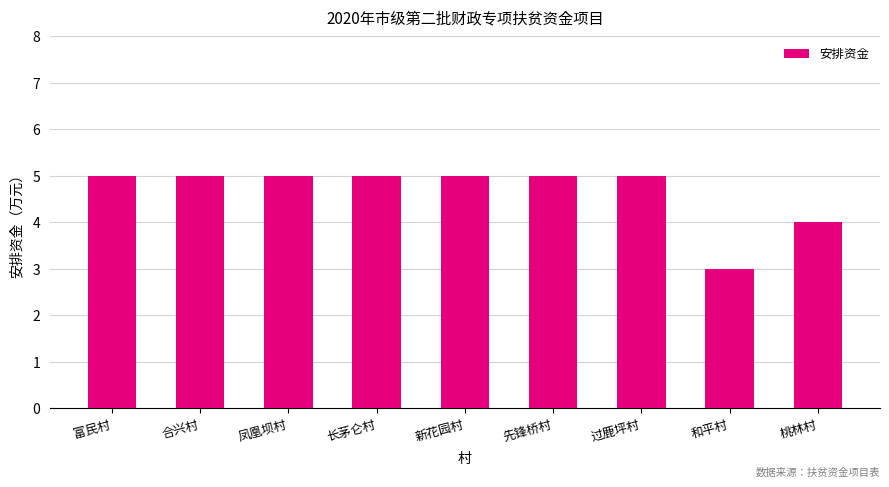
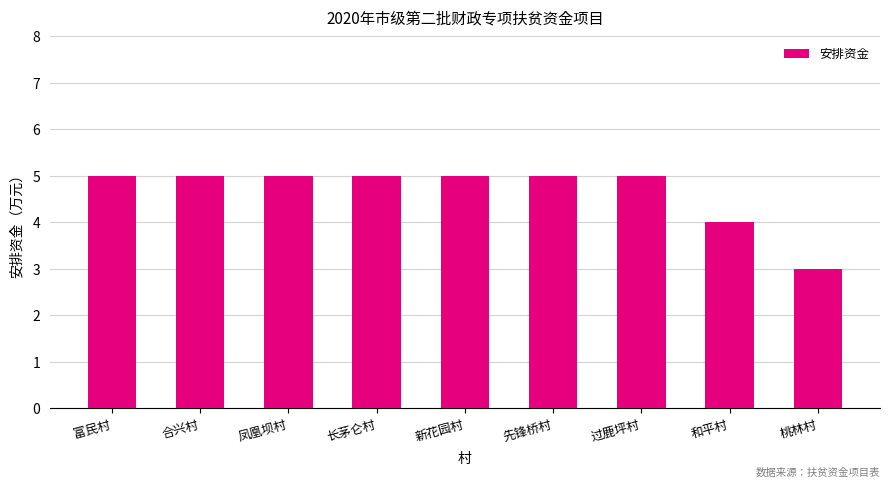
  {
    "富民村": 5,
    "合兴村": 5,
    "凤凰坝村": 5,
    "长茅仑村": 5,
    "新花园村": 5,
    "先锋桥村": 5,
    "过鹿坪村": 5,
-   "和平村": 3,
-   "桃林村": 4
+   "和平村": 4,
+   "桃林村": 3
  }
